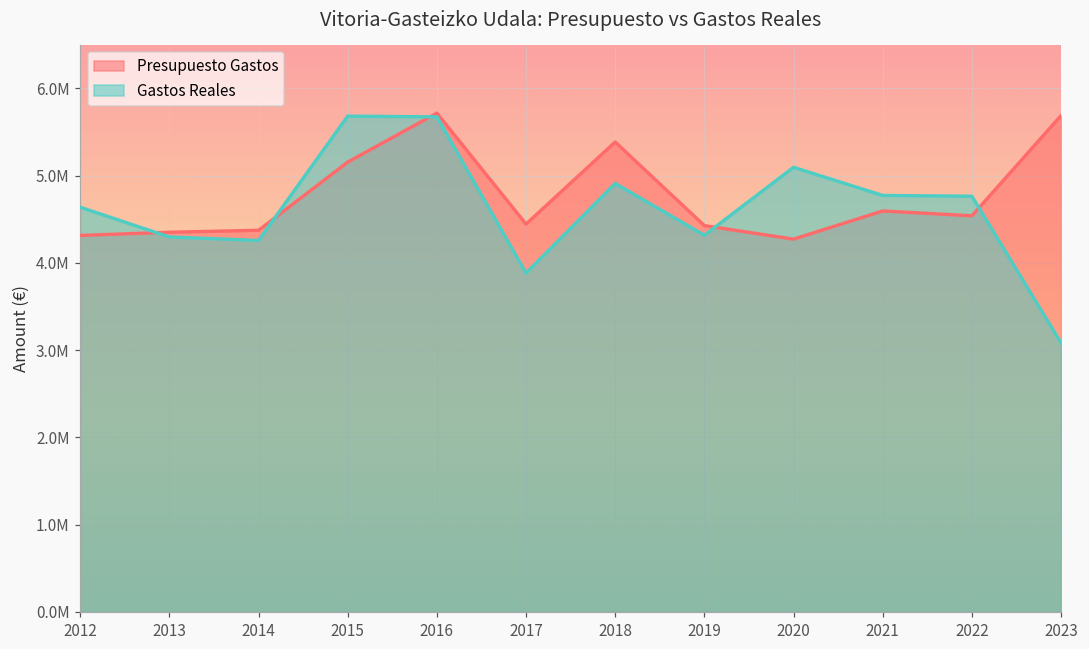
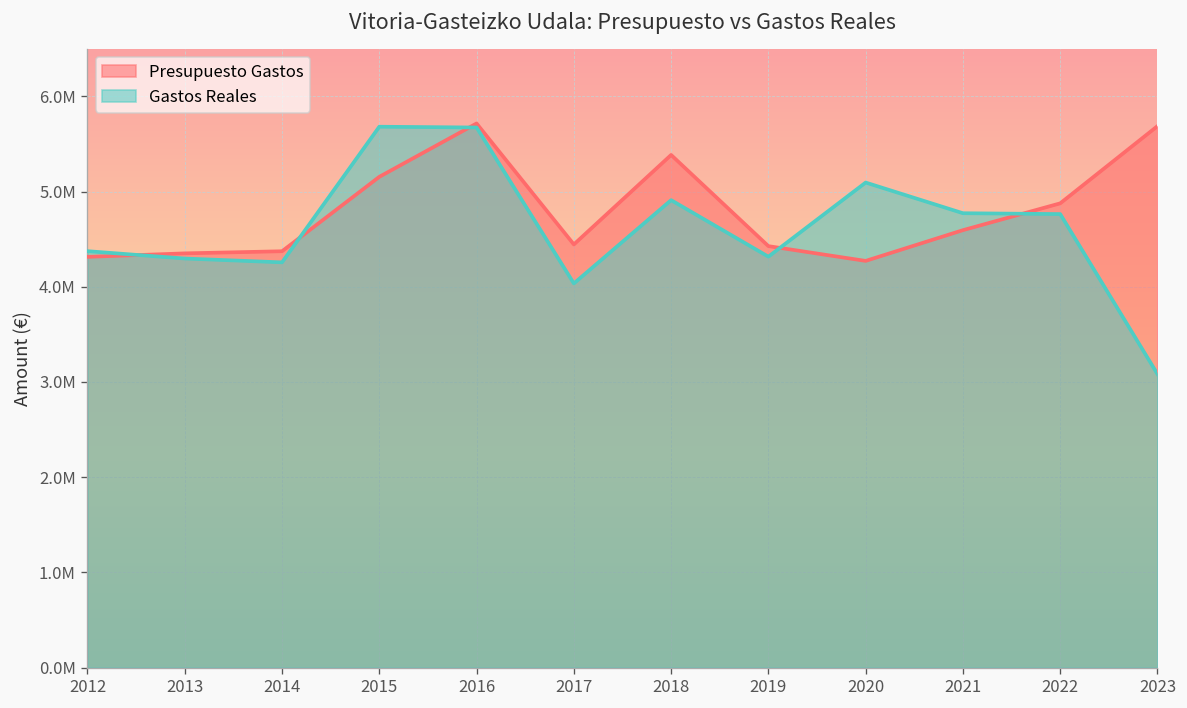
  {
    "Presupuesto Gastos": {
      "2012": 4300000,
      "2013": 4400000,
      "2014": 4400000,
      "2015": 5200000,
      "2016": 5700000,
      "2017": 4400000,
      "2018": 5400000,
      "2019": 4400000,
      "2020": 4300000,
      "2021": 4600000,
-     "2022": 4500000,
+     "2022": 4900000,
      "2023": 5700000
    },
    "Gastos Reales": {
-     "2012": 4600000,
+     "2012": 4400000,
      "2013": 4300000,
      "2014": 4300000,
      "2015": 5700000,
      "2016": 5700000,
-     "2017": 3900000,
+     "2017": 4000000,
      "2018": 4900000,
      "2019": 4300000,
      "2020": 5100000,
      "2021": 4800000,
      "2022": 4800000,
      "2023": 3100000
    }
  }
